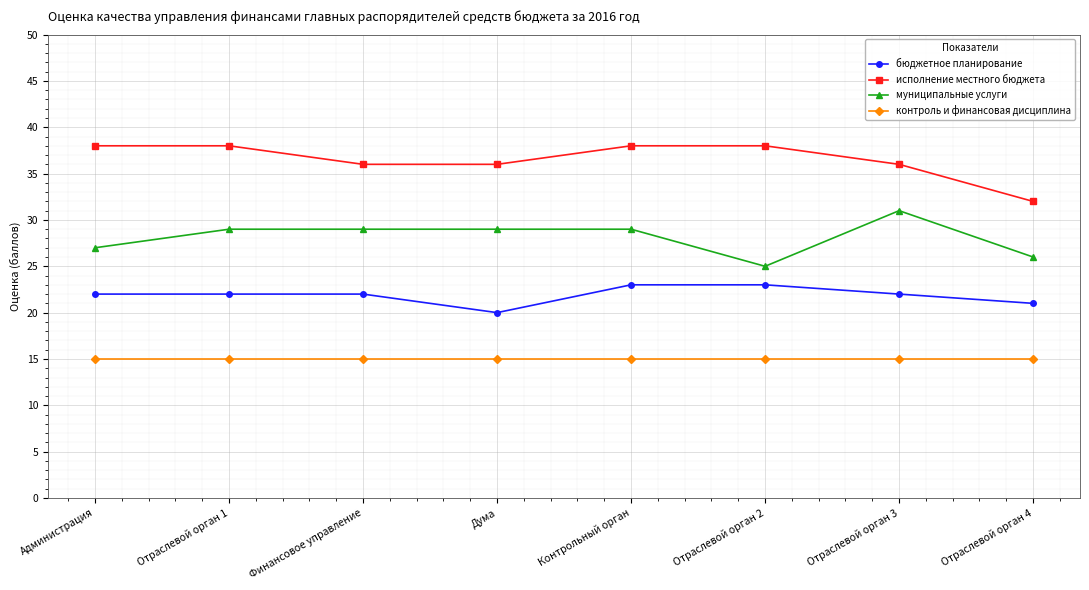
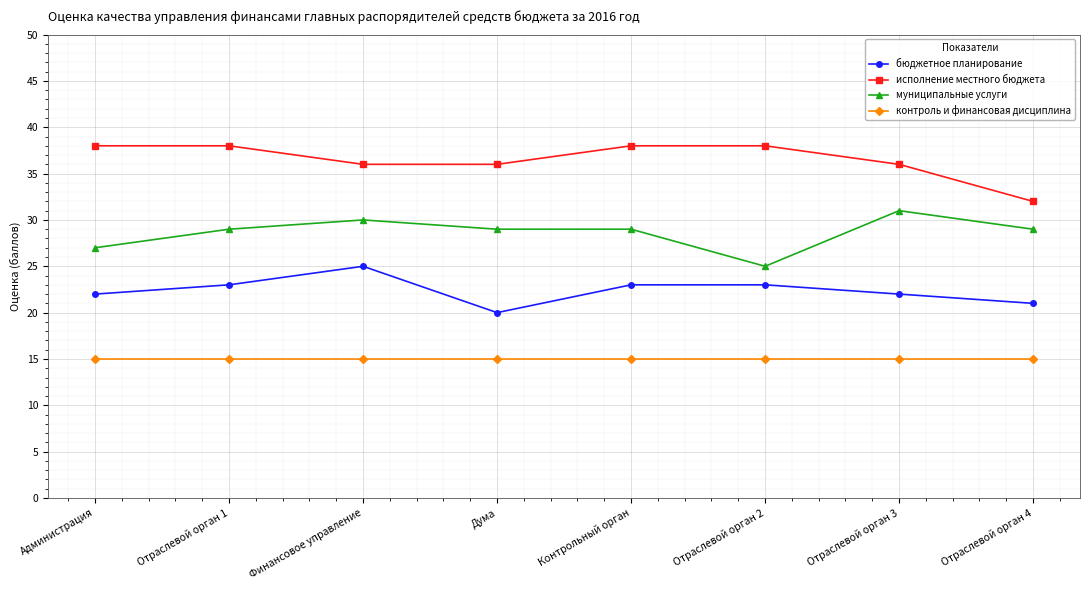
  {
    "бюджетное планирование": {
      "Администрация": 22,
-     "Отраслевой орган 1": 22,
-     "Финансовое управление": 22,
+     "Отраслевой орган 1": 23,
+     "Финансовое управление": 25,
      "Дума": 20,
      "Контрольный орган": 23,
      "Отраслевой орган 2": 23,
      "Отраслевой орган 3": 22,
      "Отраслевой орган 4": 21
    },
    "исполнение местного бюджета": {
      "Администрация": 38,
      "Отраслевой орган 1": 38,
      "Финансовое управление": 36,
      "Дума": 36,
      "Контрольный орган": 38,
      "Отраслевой орган 2": 38,
      "Отраслевой орган 3": 36,
      "Отраслевой орган 4": 32
    },
    "муниципальные услуги": {
      "Администрация": 27,
      "Отраслевой орган 1": 29,
-     "Финансовое управление": 29,
+     "Финансовое управление": 30,
      "Дума": 29,
      "Контрольный орган": 29,
      "Отраслевой орган 2": 25,
      "Отраслевой орган 3": 31,
-     "Отраслевой орган 4": 26
+     "Отраслевой орган 4": 29
    },
    "контроль и финансовая дисциплина": {
      "Администрация": 15,
      "Отраслевой орган 1": 15,
      "Финансовое управление": 15,
      "Дума": 15,
      "Контрольный орган": 15,
      "Отраслевой орган 2": 15,
      "Отраслевой орган 3": 15,
      "Отраслевой орган 4": 15
    }
  }
